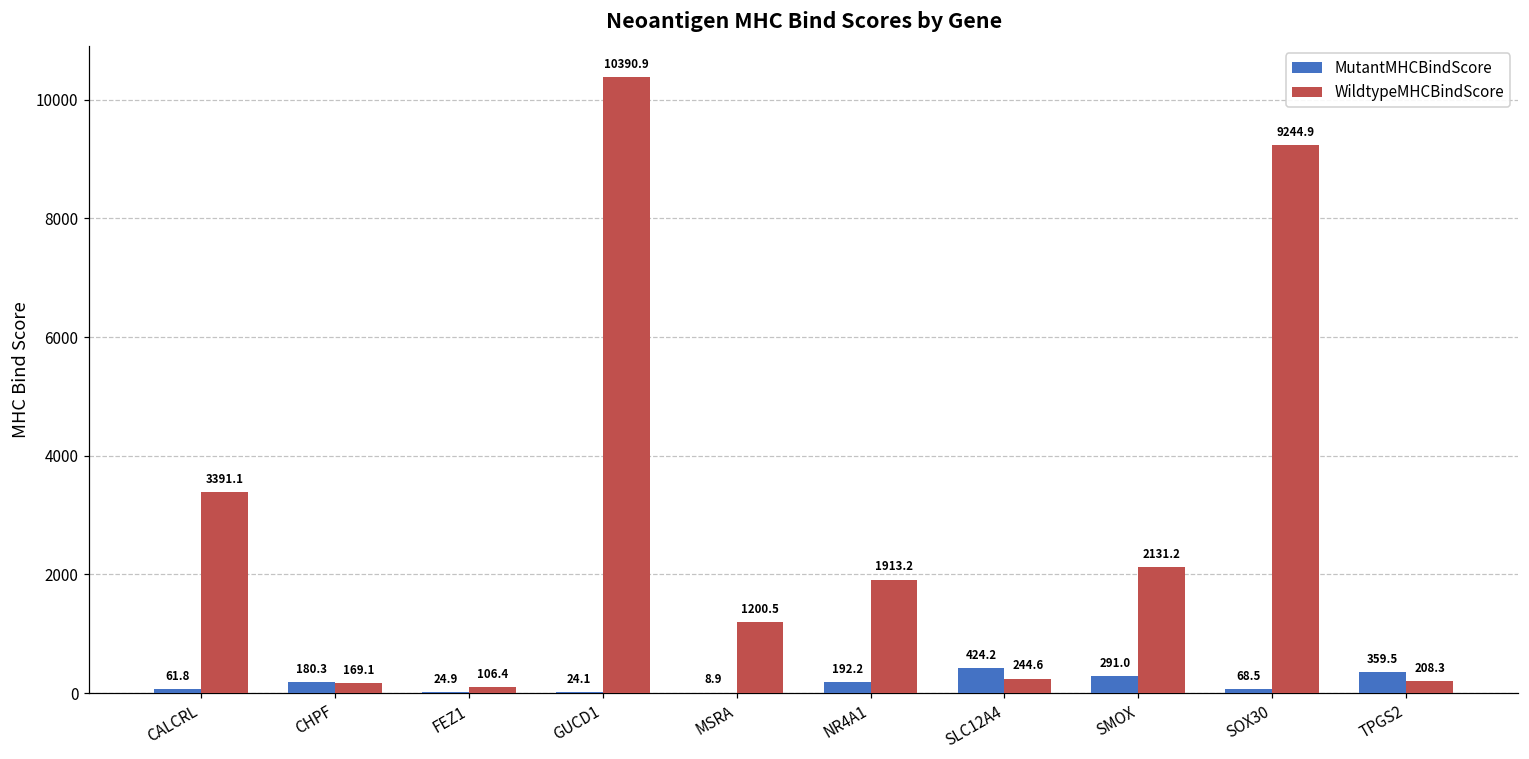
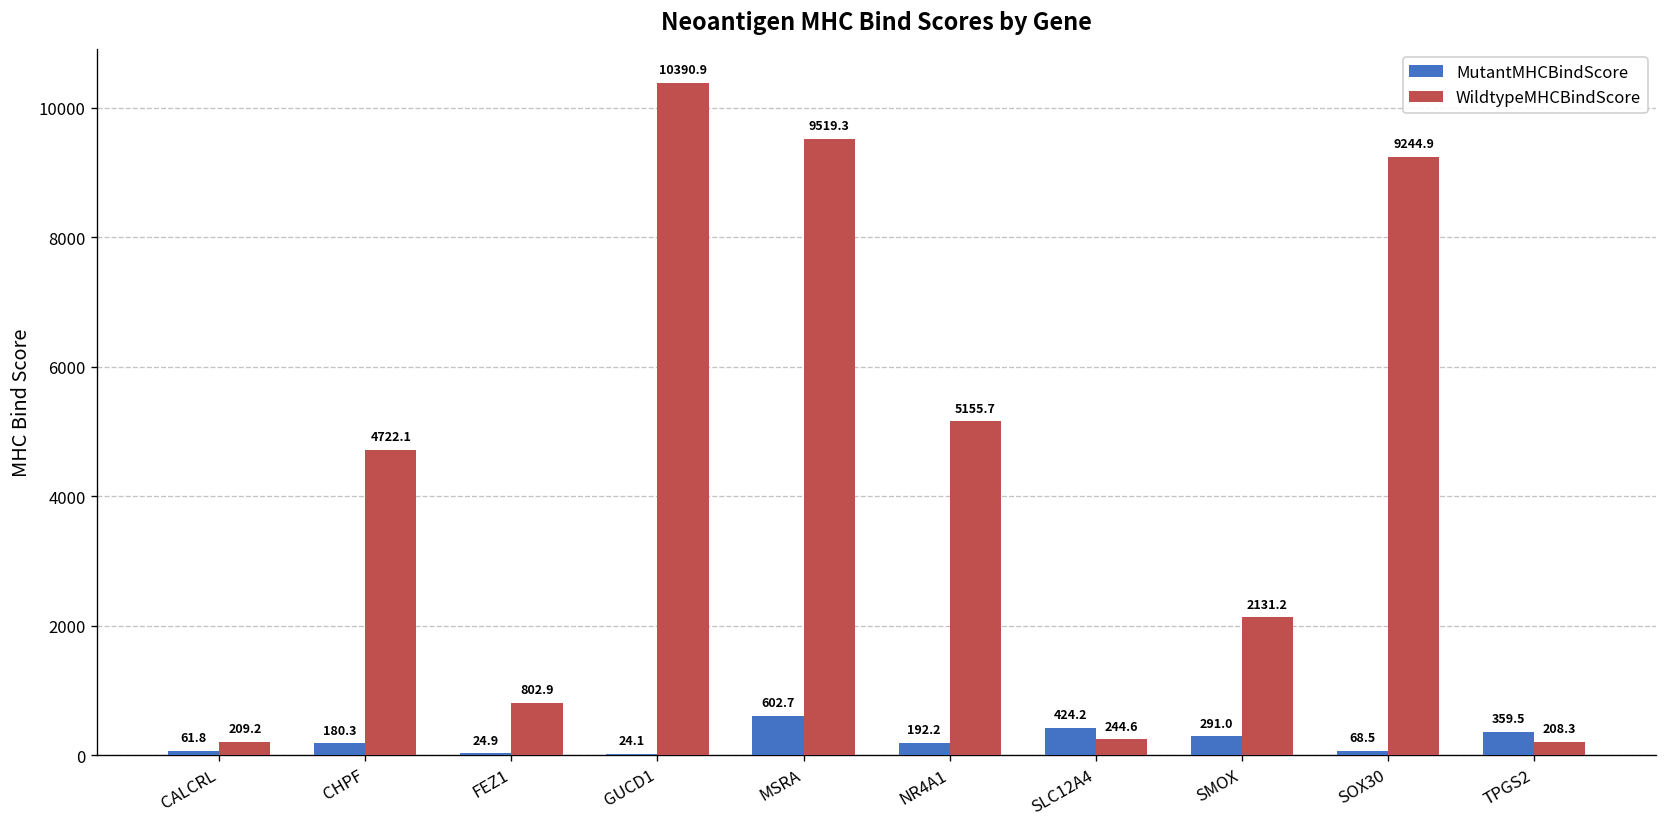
  {
    "MutantMHCBindScore": {
      "CALCRL": 61.8,
      "CHPF": 180.3,
      "FEZ1": 24.9,
      "GUCD1": 24.1,
-     "MSRA": 8.9,
+     "MSRA": 602.7,
      "NR4A1": 192.2,
      "SLC12A4": 424.2,
      "SMOX": 291.0,
      "SOX30": 68.5,
      "TPGS2": 359.5
    },
    "WildtypeMHCBindScore": {
-     "CALCRL": 3391.1,
-     "CHPF": 169.1,
-     "FEZ1": 106.4,
+     "CALCRL": 209.2,
+     "CHPF": 4722.1,
+     "FEZ1": 802.9,
      "GUCD1": 10390.9,
-     "MSRA": 1200.5,
-     "NR4A1": 1913.2,
+     "MSRA": 9519.3,
+     "NR4A1": 5155.7,
      "SLC12A4": 244.6,
      "SMOX": 2131.2,
      "SOX30": 9244.9,
      "TPGS2": 208.3
    }
  }
